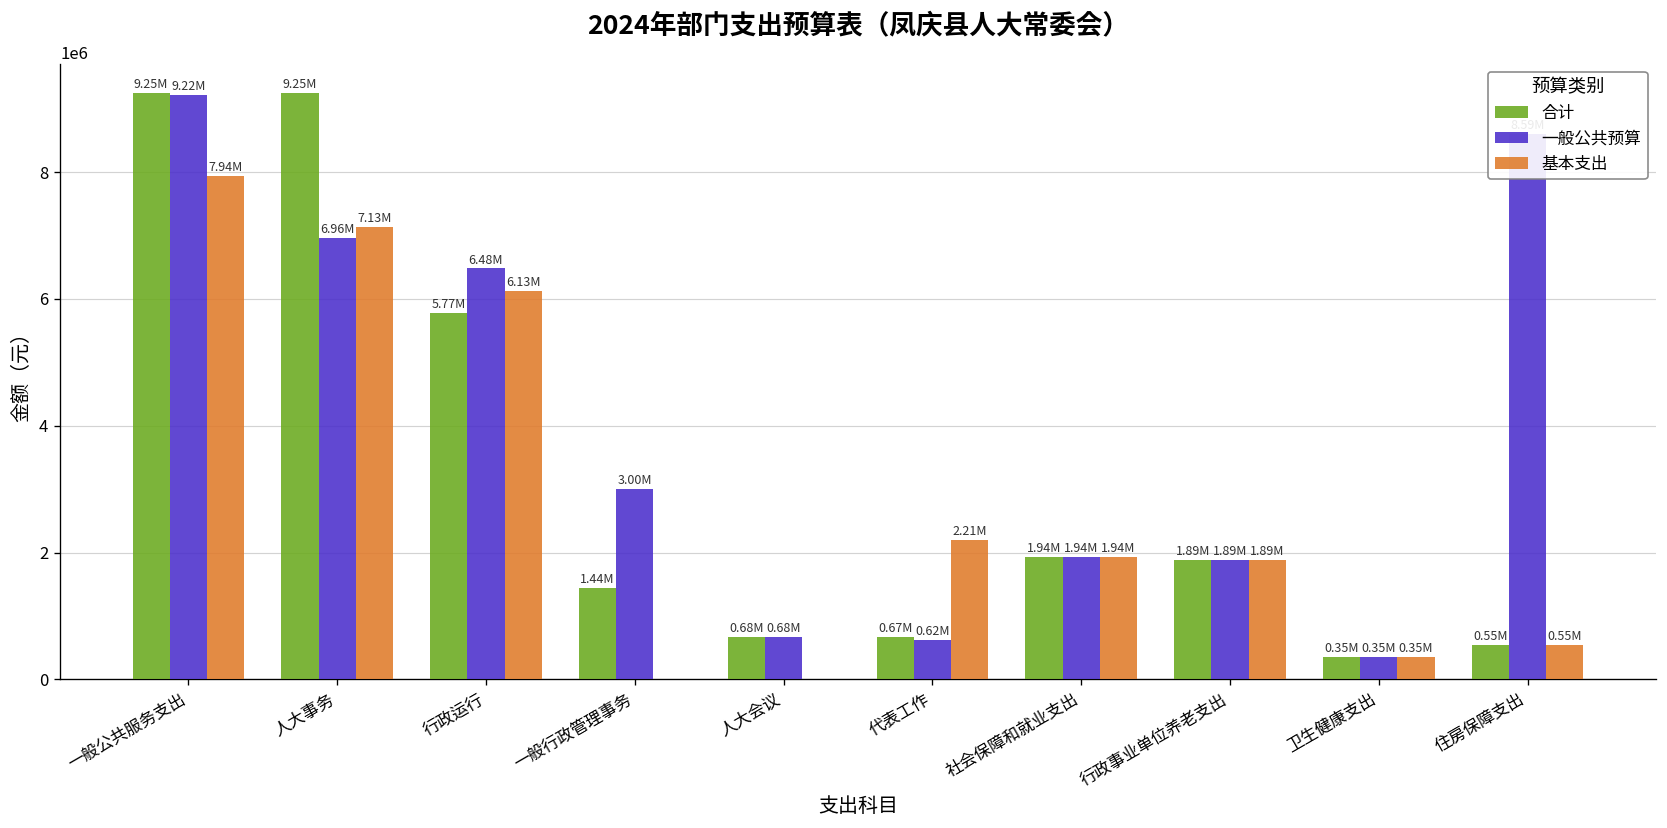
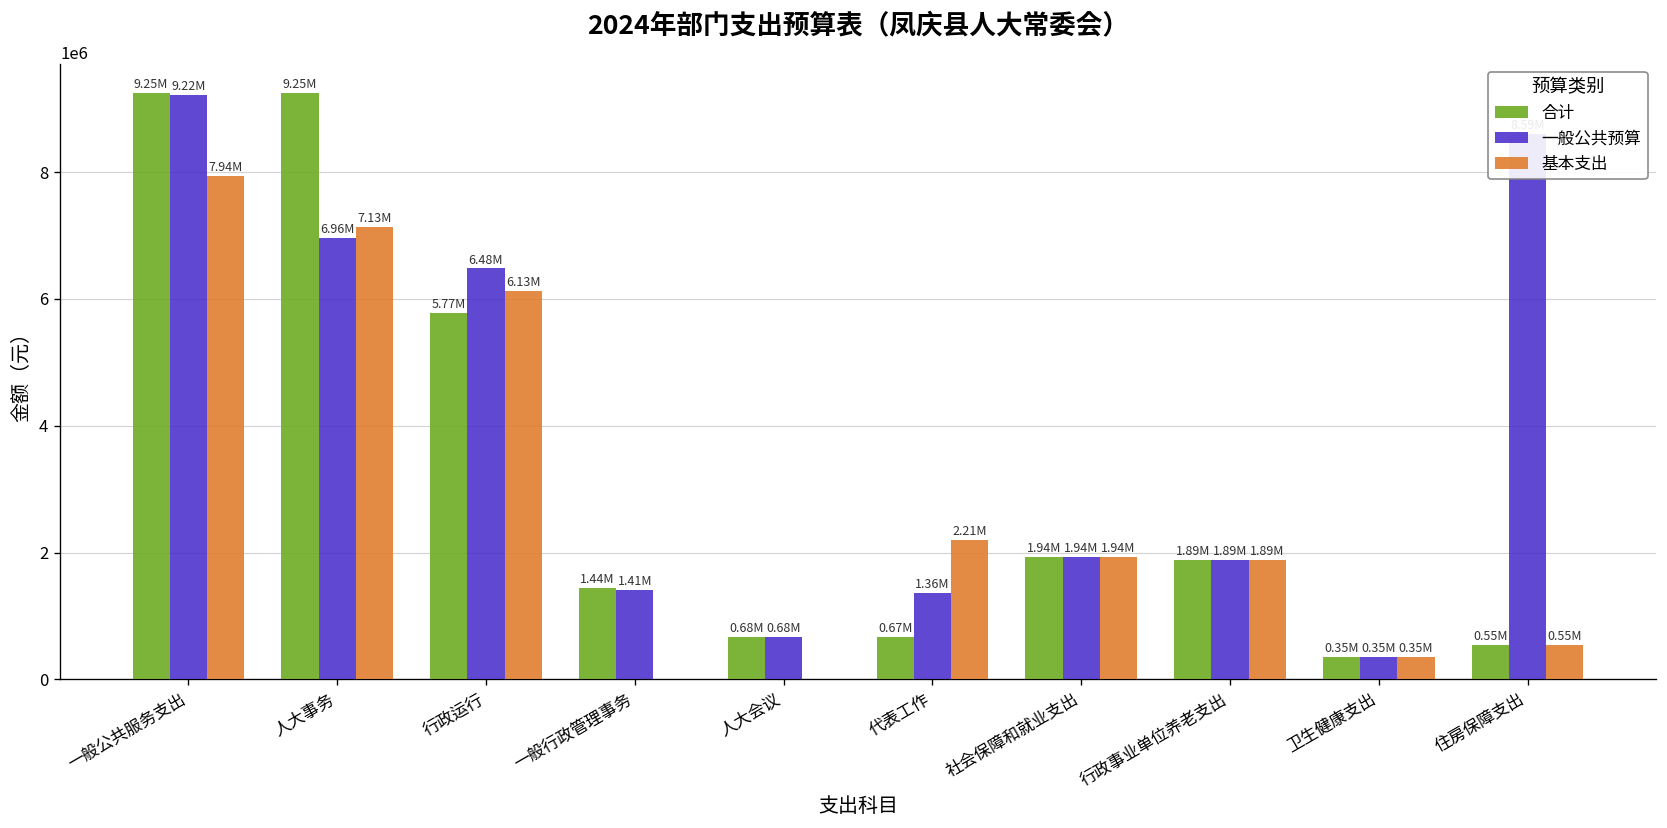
  {
    "合计": {
      "一般公共服务支出": "9.25M",
      "人大事务": "9.25M",
      "行政运行": "5.77M",
      "一般行政管理事务": "1.44M",
      "人大会议": "0.68M",
      "代表工作": "0.67M",
      "社会保障和就业支出": "1.94M",
      "行政事业单位养老支出": "1.89M",
      "卫生健康支出": "0.35M",
      "住房保障支出": "0.55M"
    },
    "一般公共预算": {
      "一般公共服务支出": "9.22M",
      "人大事务": "6.96M",
      "行政运行": "6.48M",
-     "一般行政管理事务": "3.00M",
+     "一般行政管理事务": "1.41M",
      "人大会议": "0.68M",
-     "代表工作": "0.62M",
+     "代表工作": "1.36M",
      "社会保障和就业支出": "1.94M",
      "行政事业单位养老支出": "1.89M",
      "卫生健康支出": "0.35M"
    },
    "基本支出": {
      "一般公共服务支出": "7.94M",
      "人大事务": "7.13M",
      "行政运行": "6.13M",
      "代表工作": "2.21M",
      "社会保障和就业支出": "1.94M",
      "行政事业单位养老支出": "1.89M",
      "卫生健康支出": "0.35M",
      "住房保障支出": "0.55M"
    }
  }
